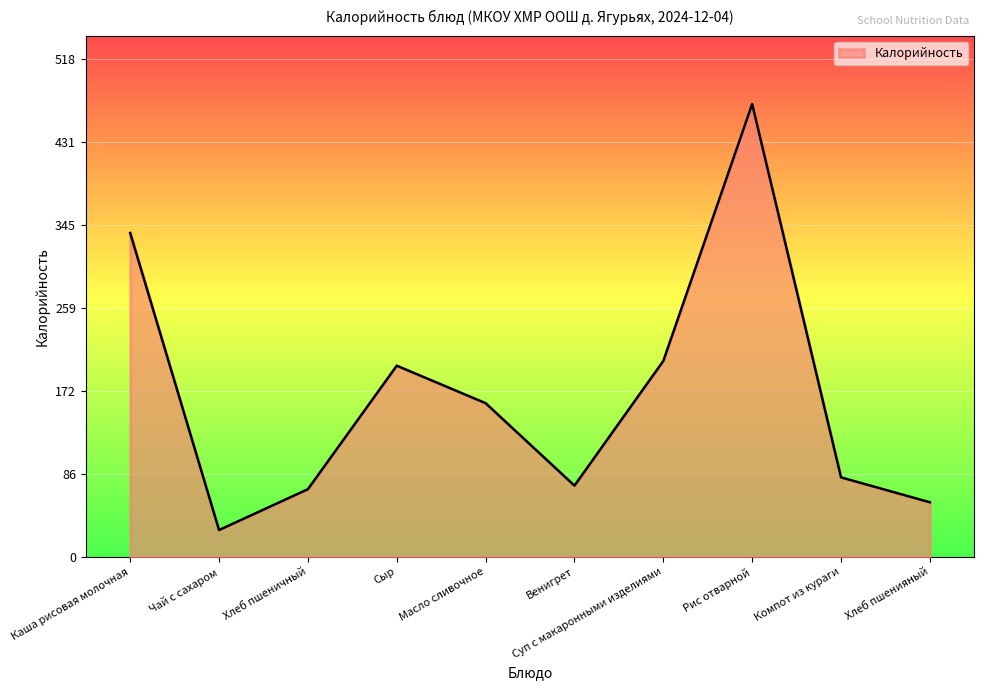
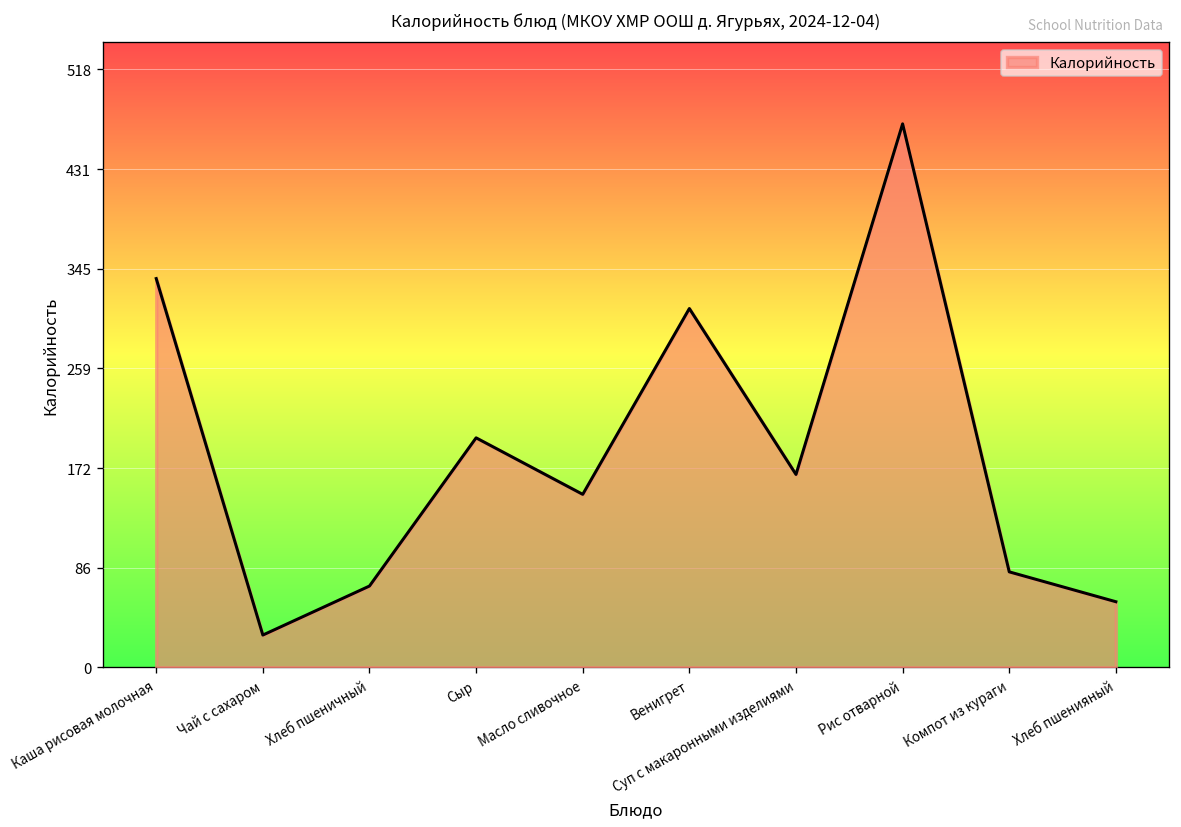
  {
    "Каша рисовая молочная": 340,
    "Чай с сахаром": 30,
    "Хлеб пшеничный": 70,
    "Сыр": 200,
-   "Масло сливочное": 160,
-   "Венигрет": 70,
-   "Суп с макаронными изделиями": 200,
+   "Масло сливочное": 150,
+   "Венигрет": 310,
+   "Суп с макаронными изделиями": 170,
    "Рис отварной": 470,
    "Компот из кураги": 80,
    "Хлеб пшенияный": 60
  }
